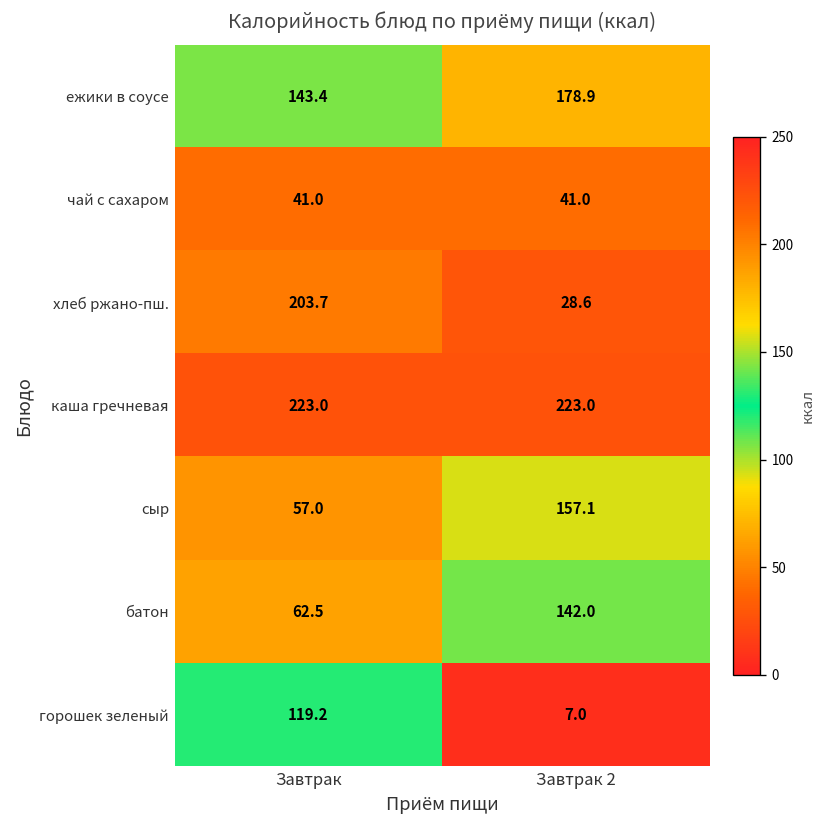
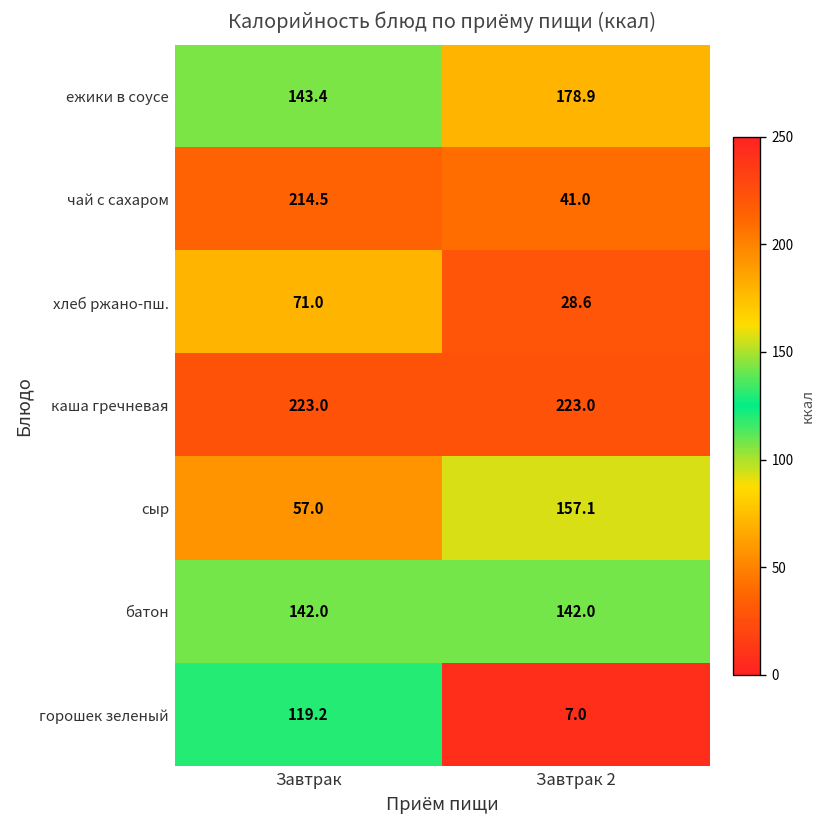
  {
    "ежики в соусе": {
      "Завтрак": 143.4,
      "Завтрак 2": 178.9
    },
    "чай с сахаром": {
-     "Завтрак": 41.0,
+     "Завтрак": 214.5,
      "Завтрак 2": 41.0
    },
    "хлеб ржано-пш.": {
-     "Завтрак": 203.7,
+     "Завтрак": 71.0,
      "Завтрак 2": 28.6
    },
    "каша гречневая": {
      "Завтрак": 223.0,
      "Завтрак 2": 223.0
    },
    "сыр": {
      "Завтрак": 57.0,
      "Завтрак 2": 157.1
    },
    "батон": {
-     "Завтрак": 62.5,
+     "Завтрак": 142.0,
      "Завтрак 2": 142.0
    },
    "горошек зеленый": {
      "Завтрак": 119.2,
      "Завтрак 2": 7.0
    }
  }
